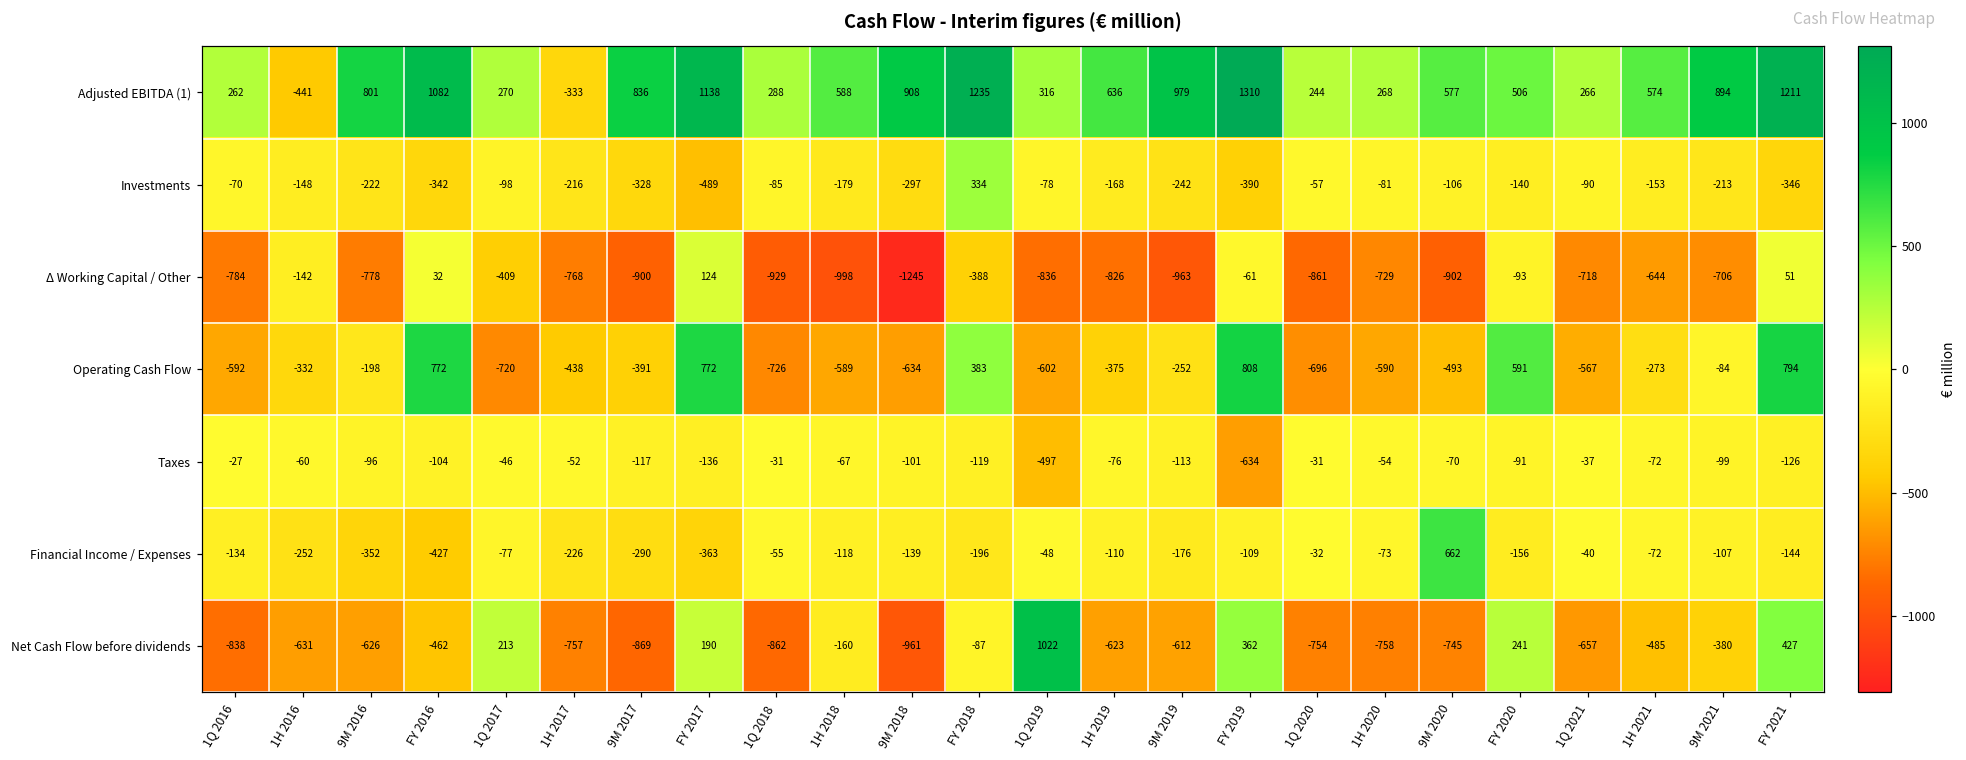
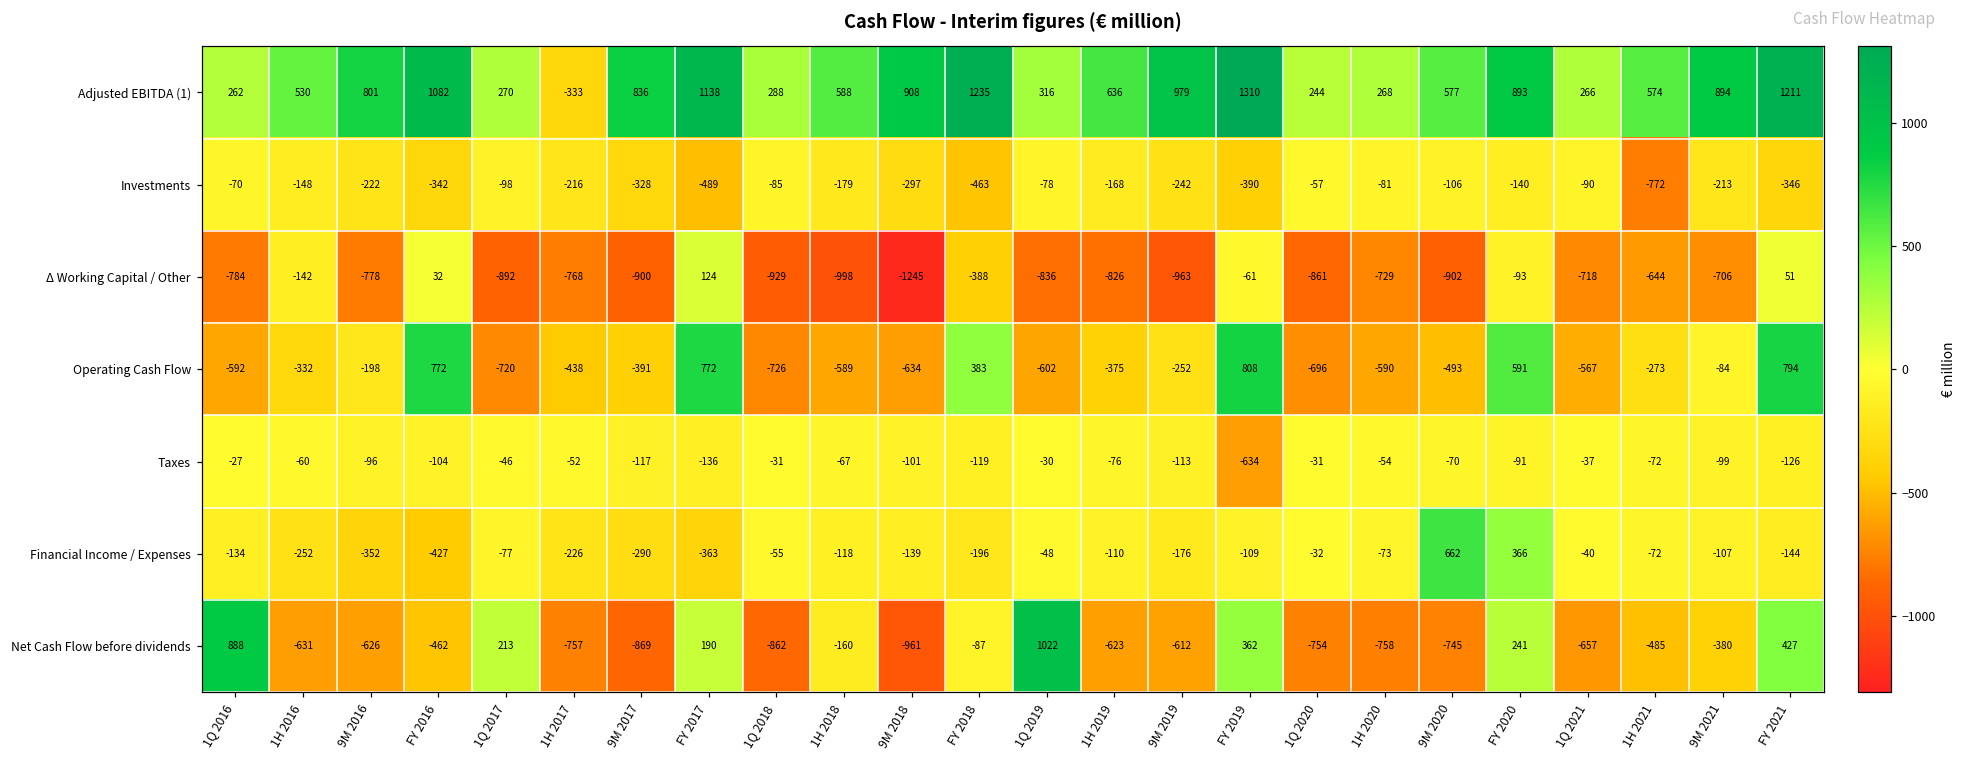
  {
    "Adjusted EBITDA (1)": {
      "1Q 2016": 262,
-     "1H 2016": -441,
+     "1H 2016": 530,
      "9M 2016": 801,
      "FY 2016": 1082,
      "1Q 2017": 270,
      "1H 2017": -333,
      "9M 2017": 836,
      "FY 2017": 1138,
      "1Q 2018": 288,
      "1H 2018": 588,
      "9M 2018": 908,
      "FY 2018": 1235,
      "1Q 2019": 316,
      "1H 2019": 636,
      "9M 2019": 979,
      "FY 2019": 1310,
      "1Q 2020": 244,
      "1H 2020": 268,
      "9M 2020": 577,
-     "FY 2020": 506,
+     "FY 2020": 893,
      "1Q 2021": 266,
      "1H 2021": 574,
      "9M 2021": 894,
      "FY 2021": 1211
    },
    "Investments": {
      "1Q 2016": -70,
      "1H 2016": -148,
      "9M 2016": -222,
      "FY 2016": -342,
      "1Q 2017": -98,
      "1H 2017": -216,
      "9M 2017": -328,
      "FY 2017": -489,
      "1Q 2018": -85,
      "1H 2018": -179,
      "9M 2018": -297,
-     "FY 2018": 334,
+     "FY 2018": -463,
      "1Q 2019": -78,
      "1H 2019": -168,
      "9M 2019": -242,
      "FY 2019": -390,
      "1Q 2020": -57,
      "1H 2020": -81,
      "9M 2020": -106,
      "FY 2020": -140,
      "1Q 2021": -90,
-     "1H 2021": -153,
+     "1H 2021": -772,
      "9M 2021": -213,
      "FY 2021": -346
    },
    "Δ Working Capital / Other": {
      "1Q 2016": -784,
      "1H 2016": -142,
      "9M 2016": -778,
      "FY 2016": 32,
-     "1Q 2017": -409,
+     "1Q 2017": -892,
      "1H 2017": -768,
      "9M 2017": -900,
      "FY 2017": 124,
      "1Q 2018": -929,
      "1H 2018": -998,
      "9M 2018": -1245,
      "FY 2018": -388,
      "1Q 2019": -836,
      "1H 2019": -826,
      "9M 2019": -963,
      "FY 2019": -61,
      "1Q 2020": -861,
      "1H 2020": -729,
      "9M 2020": -902,
      "FY 2020": -93,
      "1Q 2021": -718,
      "1H 2021": -644,
      "9M 2021": -706,
      "FY 2021": 51
    },
    "Operating Cash Flow": {
      "1Q 2016": -592,
      "1H 2016": -332,
      "9M 2016": -198,
      "FY 2016": 772,
      "1Q 2017": -720,
      "1H 2017": -438,
      "9M 2017": -391,
      "FY 2017": 772,
      "1Q 2018": -726,
      "1H 2018": -589,
      "9M 2018": -634,
      "FY 2018": 383,
      "1Q 2019": -602,
      "1H 2019": -375,
      "9M 2019": -252,
      "FY 2019": 808,
      "1Q 2020": -696,
      "1H 2020": -590,
      "9M 2020": -493,
      "FY 2020": 591,
      "1Q 2021": -567,
      "1H 2021": -273,
      "9M 2021": -84,
      "FY 2021": 794
    },
    "Taxes": {
      "1Q 2016": -27,
      "1H 2016": -60,
      "9M 2016": -96,
      "FY 2016": -104,
      "1Q 2017": -46,
      "1H 2017": -52,
      "9M 2017": -117,
      "FY 2017": -136,
      "1Q 2018": -31,
      "1H 2018": -67,
      "9M 2018": -101,
      "FY 2018": -119,
-     "1Q 2019": -497,
+     "1Q 2019": -30,
      "1H 2019": -76,
      "9M 2019": -113,
      "FY 2019": -634,
      "1Q 2020": -31,
      "1H 2020": -54,
      "9M 2020": -70,
      "FY 2020": -91,
      "1Q 2021": -37,
      "1H 2021": -72,
      "9M 2021": -99,
      "FY 2021": -126
    },
    "Financial Income / Expenses": {
      "1Q 2016": -134,
      "1H 2016": -252,
      "9M 2016": -352,
      "FY 2016": -427,
      "1Q 2017": -77,
      "1H 2017": -226,
      "9M 2017": -290,
      "FY 2017": -363,
      "1Q 2018": -55,
      "1H 2018": -118,
      "9M 2018": -139,
      "FY 2018": -196,
      "1Q 2019": -48,
      "1H 2019": -110,
      "9M 2019": -176,
      "FY 2019": -109,
      "1Q 2020": -32,
      "1H 2020": -73,
      "9M 2020": 662,
-     "FY 2020": -156,
+     "FY 2020": 366,
      "1Q 2021": -40,
      "1H 2021": -72,
      "9M 2021": -107,
      "FY 2021": -144
    },
    "Net Cash Flow before dividends": {
-     "1Q 2016": -838,
+     "1Q 2016": 888,
      "1H 2016": -631,
      "9M 2016": -626,
      "FY 2016": -462,
      "1Q 2017": 213,
      "1H 2017": -757,
      "9M 2017": -869,
      "FY 2017": 190,
      "1Q 2018": -862,
      "1H 2018": -160,
      "9M 2018": -961,
      "FY 2018": -87,
      "1Q 2019": 1022,
      "1H 2019": -623,
      "9M 2019": -612,
      "FY 2019": 362,
      "1Q 2020": -754,
      "1H 2020": -758,
      "9M 2020": -745,
      "FY 2020": 241,
      "1Q 2021": -657,
      "1H 2021": -485,
      "9M 2021": -380,
      "FY 2021": 427
    }
  }
